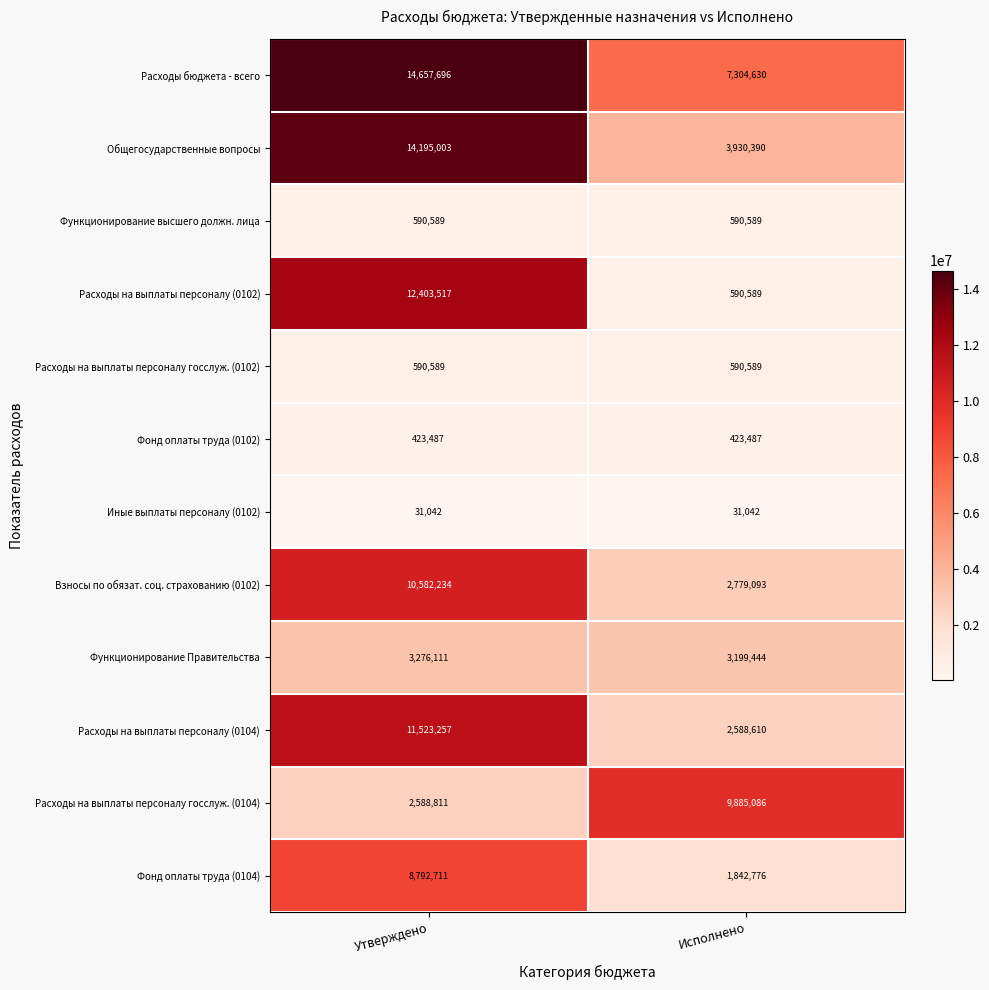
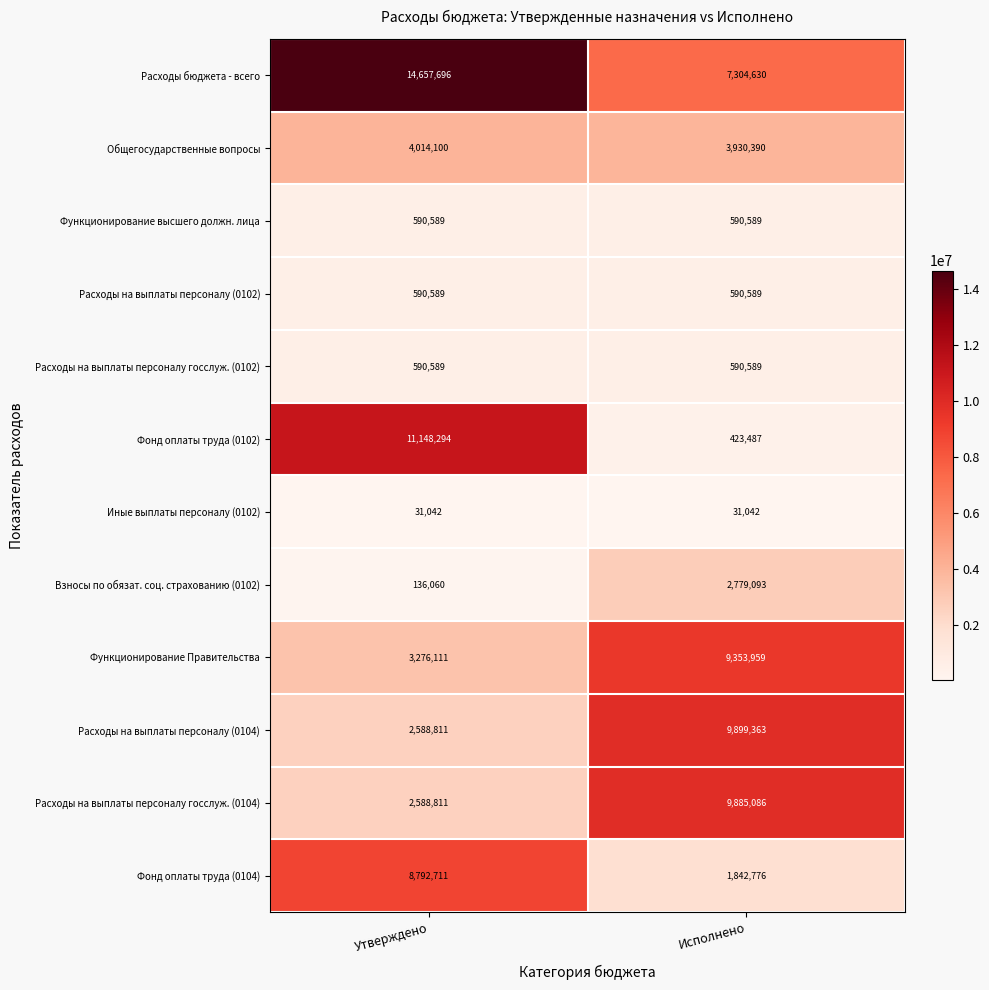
  {
    "Расходы бюджета - всего": {
      "Утверждено": "14,657,696",
      "Исполнено": "7,304,630"
    },
    "Общегосударственные вопросы": {
-     "Утверждено": "14,195,003",
+     "Утверждено": "4,014,100",
      "Исполнено": "3,930,390"
    },
    "Функционирование высшего должн. лица": {
      "Утверждено": "590,589",
      "Исполнено": "590,589"
    },
    "Расходы на выплаты персоналу (0102)": {
-     "Утверждено": "12,403,517",
+     "Утверждено": "590,589",
      "Исполнено": "590,589"
    },
    "Расходы на выплаты персоналу госслуж. (0102)": {
      "Утверждено": "590,589",
      "Исполнено": "590,589"
    },
    "Фонд оплаты труда (0102)": {
-     "Утверждено": "423,487",
+     "Утверждено": "11,148,294",
      "Исполнено": "423,487"
    },
    "Иные выплаты персоналу (0102)": {
      "Утверждено": "31,042",
      "Исполнено": "31,042"
    },
    "Взносы по обязат. соц. страхованию (0102)": {
-     "Утверждено": "10,582,234",
+     "Утверждено": "136,060",
      "Исполнено": "2,779,093"
    },
    "Функционирование Правительства": {
      "Утверждено": "3,276,111",
-     "Исполнено": "3,199,444"
+     "Исполнено": "9,353,959"
    },
    "Расходы на выплаты персоналу (0104)": {
-     "Утверждено": "11,523,257",
-     "Исполнено": "2,588,610"
+     "Утверждено": "2,588,811",
+     "Исполнено": "9,899,363"
    },
    "Расходы на выплаты персоналу госслуж. (0104)": {
      "Утверждено": "2,588,811",
      "Исполнено": "9,885,086"
    },
    "Фонд оплаты труда (0104)": {
      "Утверждено": "8,792,711",
      "Исполнено": "1,842,776"
    }
  }
